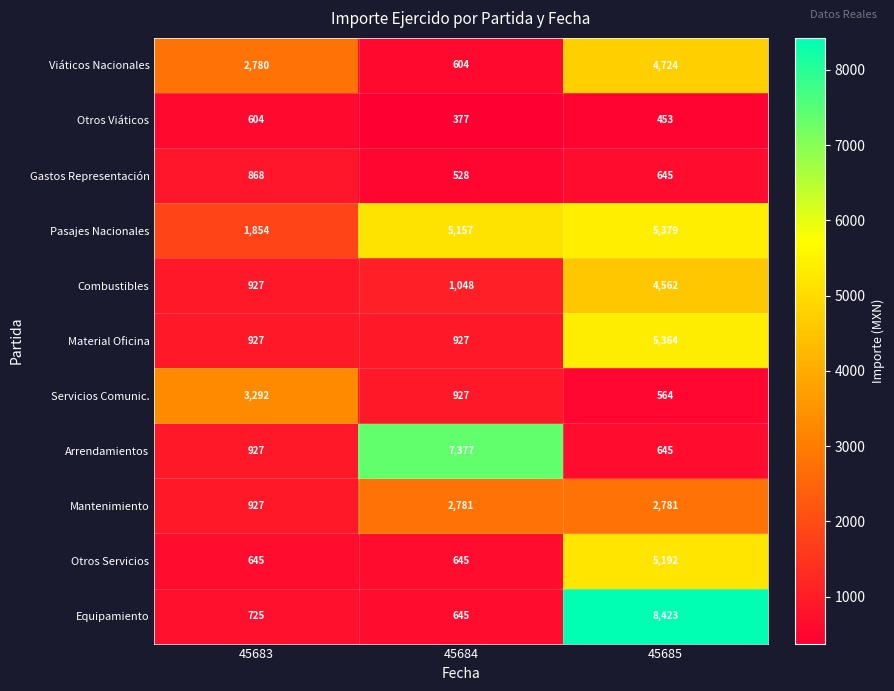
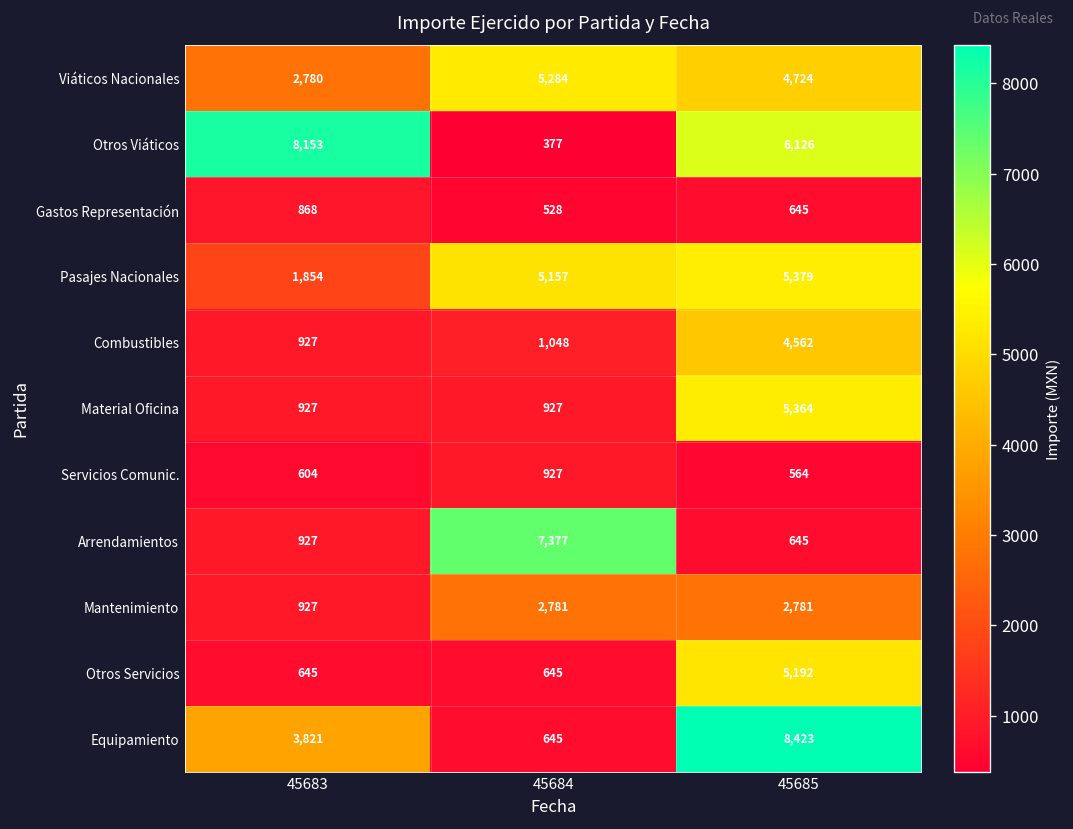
  {
    "Viáticos Nacionales": {
      "45683": "2,780",
-     "45684": "604",
+     "45684": "5,284",
      "45685": "4,724"
    },
    "Otros Viáticos": {
-     "45683": "604",
+     "45683": "8,153",
      "45684": "377",
-     "45685": "453"
+     "45685": "6,126"
    },
    "Gastos Representación": {
      "45683": "868",
      "45684": "528",
      "45685": "645"
    },
    "Pasajes Nacionales": {
      "45683": "1,854",
      "45684": "5,157",
      "45685": "5,379"
    },
    "Combustibles": {
      "45683": "927",
      "45684": "1,048",
      "45685": "4,562"
    },
    "Material Oficina": {
      "45683": "927",
      "45684": "927",
      "45685": "5,364"
    },
    "Servicios Comunic.": {
-     "45683": "3,292",
+     "45683": "604",
      "45684": "927",
      "45685": "564"
    },
    "Arrendamientos": {
      "45683": "927",
      "45684": "7,377",
      "45685": "645"
    },
    "Mantenimiento": {
      "45683": "927",
      "45684": "2,781",
      "45685": "2,781"
    },
    "Otros Servicios": {
      "45683": "645",
      "45684": "645",
      "45685": "5,192"
    },
    "Equipamiento": {
-     "45683": "725",
+     "45683": "3,821",
      "45684": "645",
      "45685": "8,423"
    }
  }
